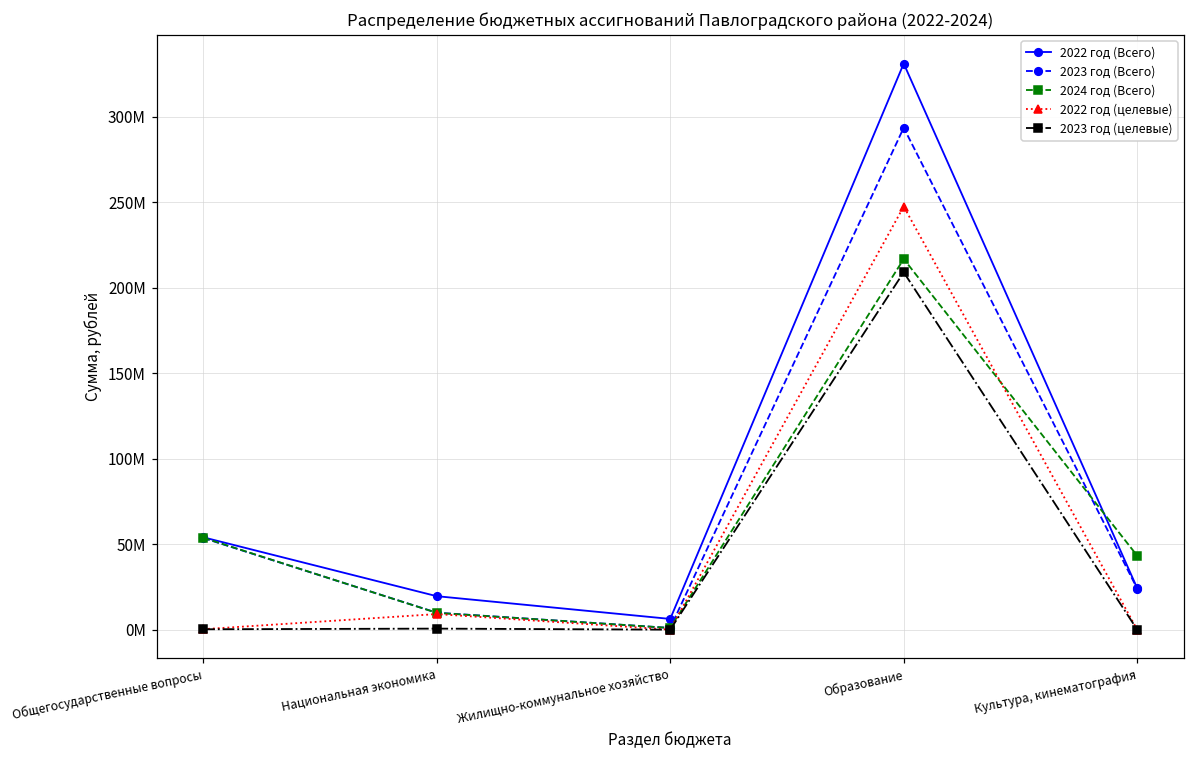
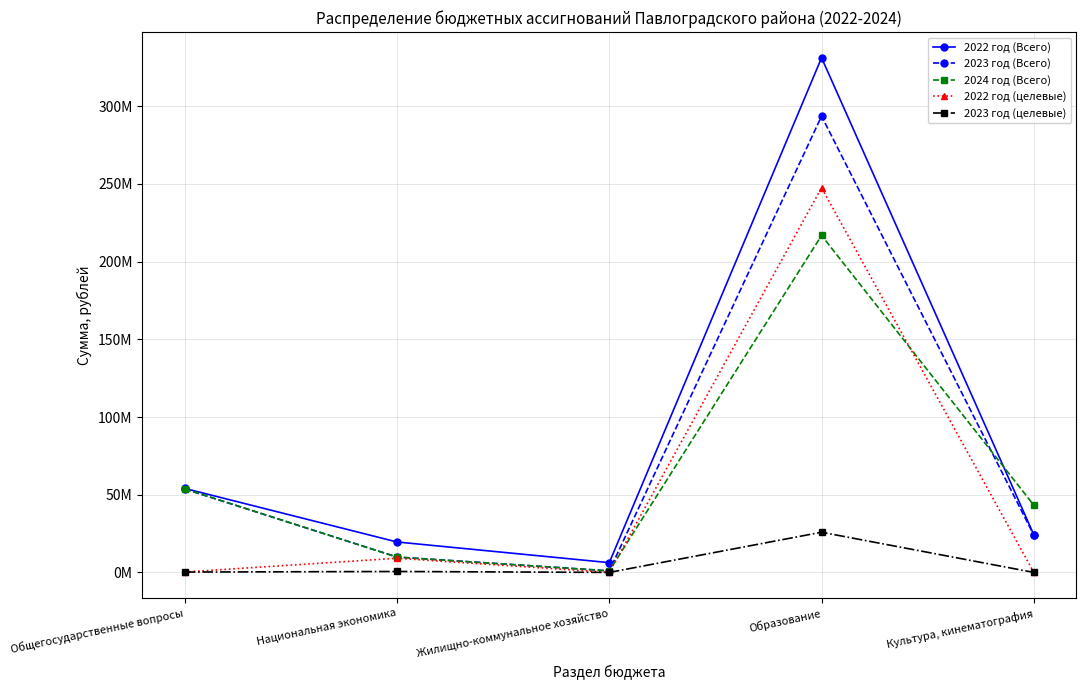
  {
    "2024 год (Всего)": {
      "Образование": 217000000,
      "Культура, кинематография": 43000000
    },
    "2022 год (целевые)": {
      "Образование": 248000000
    },
    "2023 год (целевые)": {
      "Национальная экономика": 1000000,
-     "Образование": 209000000
+     "Образование": 26000000
    }
  }
